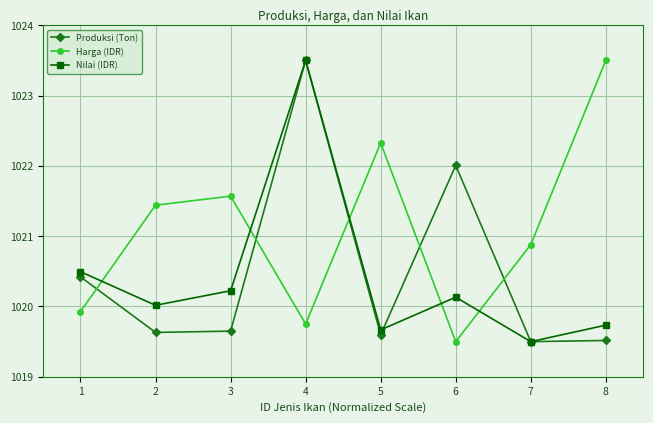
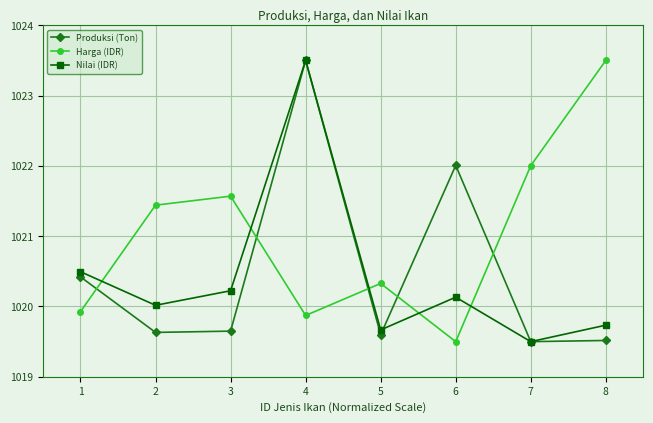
  {
    "Harga (IDR)": {
      "1": 1019.9,
      "2": 1021.4,
      "3": 1021.6,
-     "4": 1019.8,
-     "5": 1022.3,
+     "4": 1019.9,
+     "5": 1020.3,
      "6": 1019.5,
-     "7": 1020.9,
+     "7": 1022.0,
      "8": 1023.5
    }
  }
